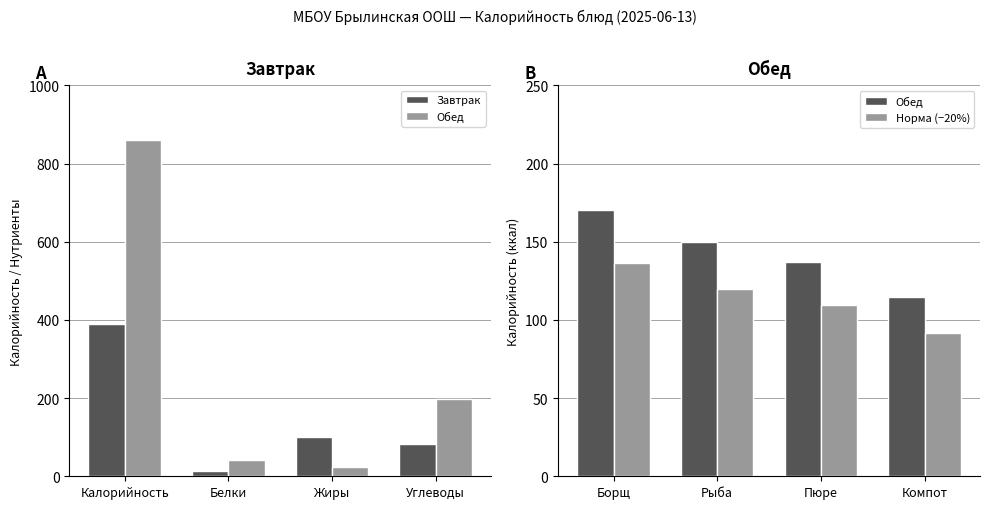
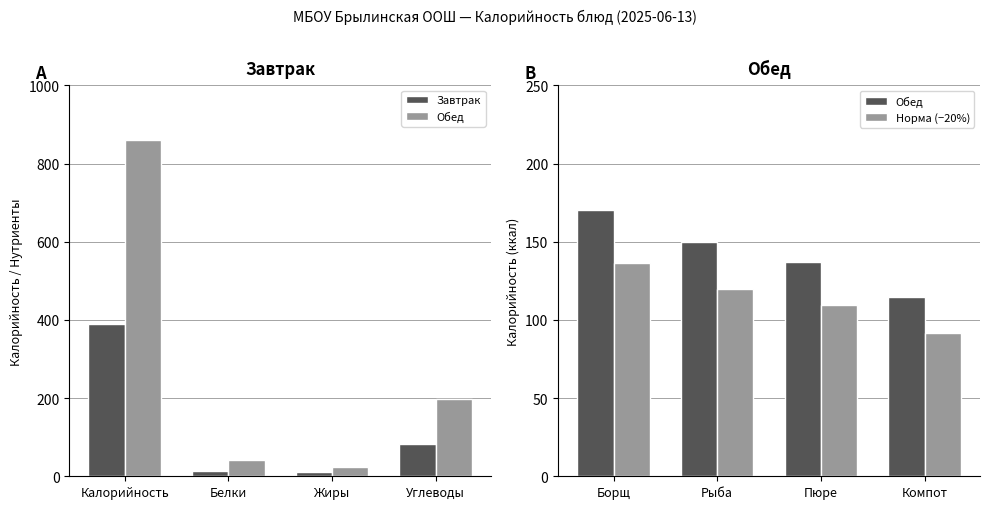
  {
    "Завтрак": {
      "Завтрак": {
        "Калорийность": 390,
        "Белки": 10,
-       "Жиры": 100,
+       "Жиры": 10,
        "Углеводы": 80
      }
    },
    "Обед": {
      "Обед": {
        "Борщ": 171,
        "Рыба": 150,
        "Пюре": 137,
        "Компот": 115
      },
      "Норма (−20%)": {
        "Борщ": 136,
        "Рыба": 120,
        "Пюре": 110,
        "Компот": 92
      }
    }
  }
